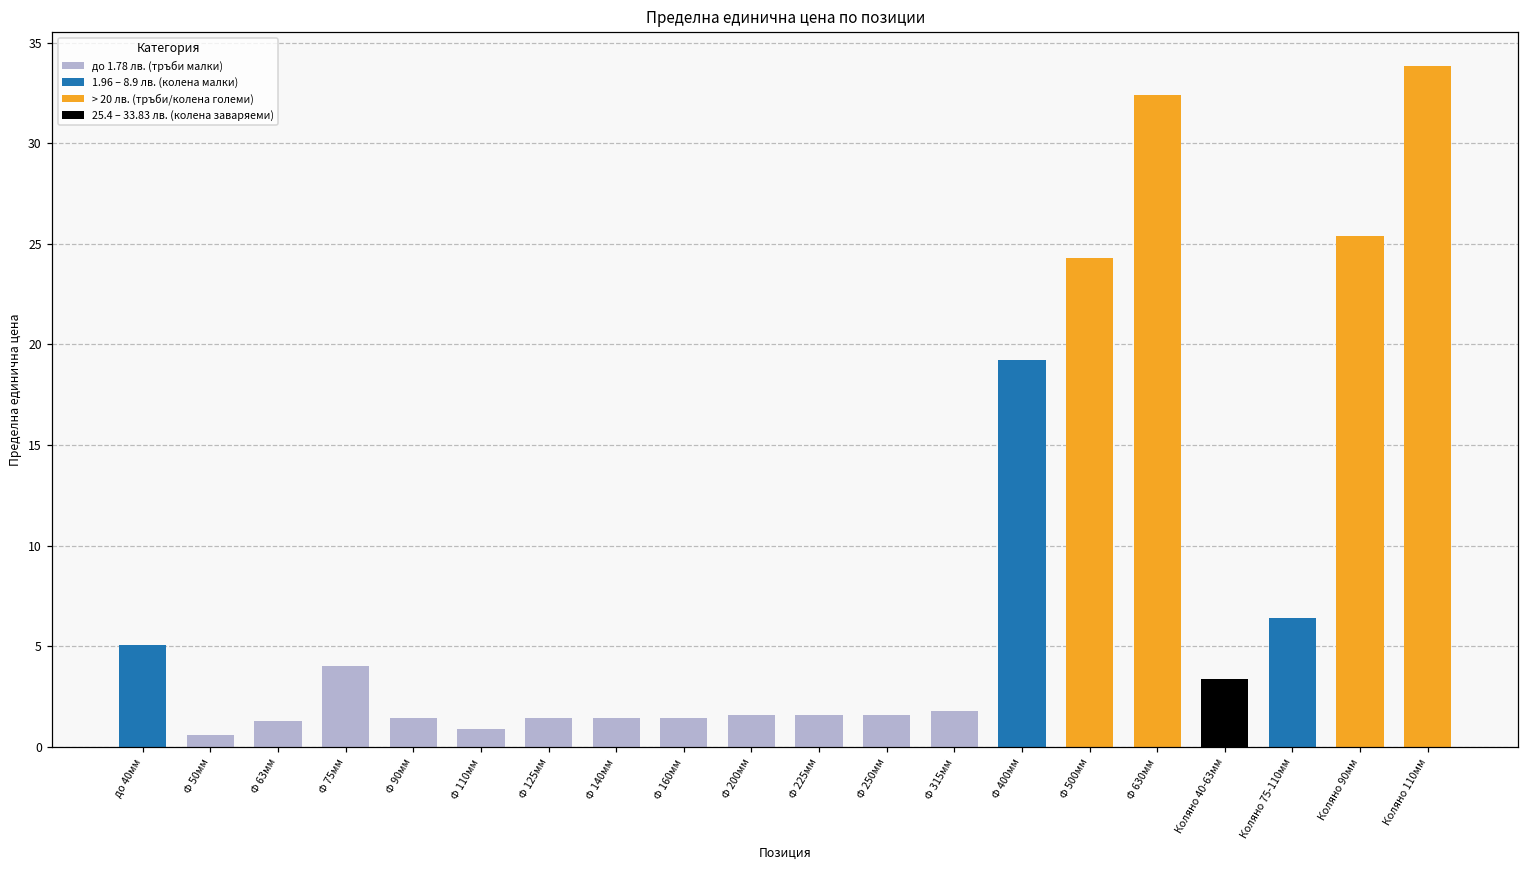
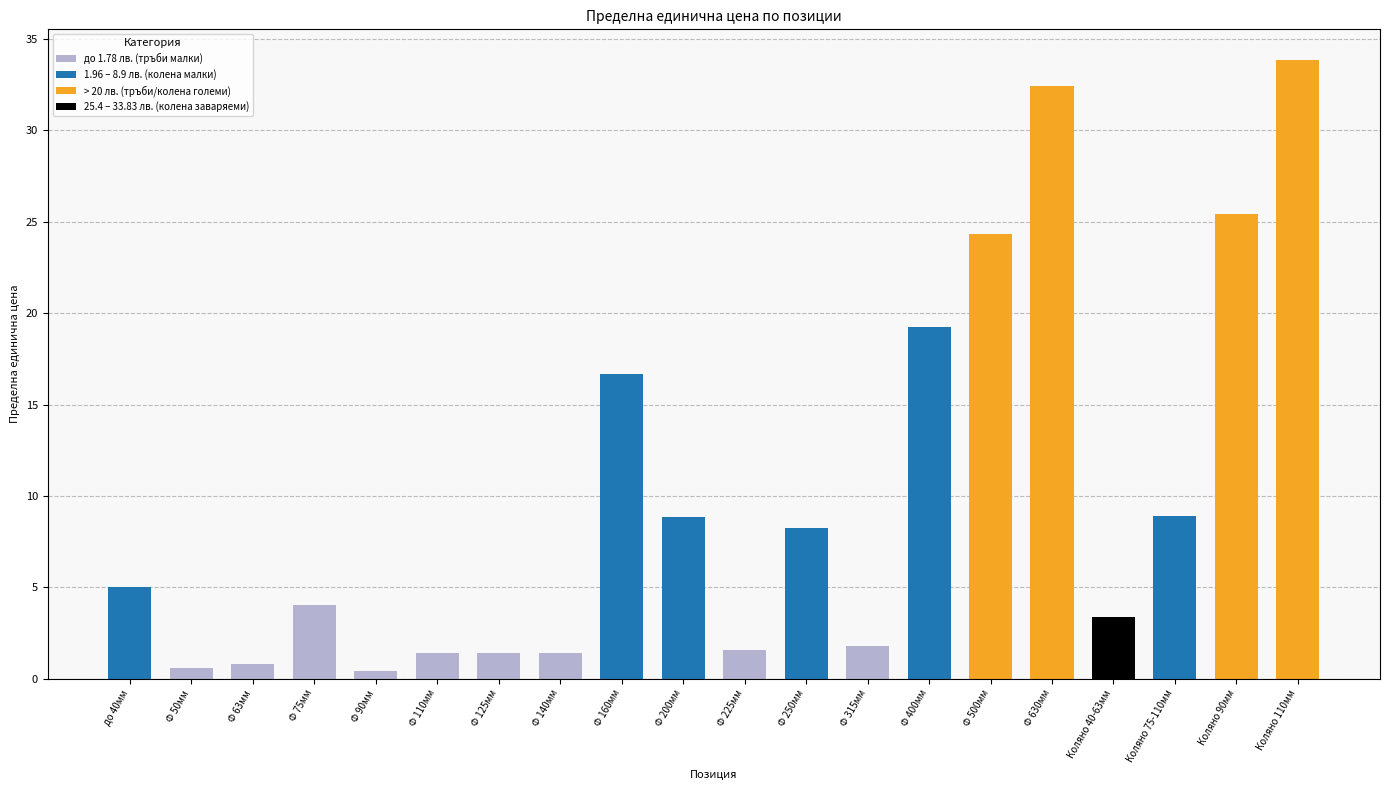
  {
    "до 40мм": 5.0,
    "Ф 50мм": 0.6,
-   "Ф 63мм": 1.3,
+   "Ф 63мм": 0.8,
    "Ф 75мм": 4.0,
-   "Ф 90мм": 1.4,
-   "Ф 110мм": 0.9,
+   "Ф 90мм": 0.4,
+   "Ф 110мм": 1.4,
    "Ф 125мм": 1.4,
    "Ф 140мм": 1.4,
-   "Ф 160мм": 1.4,
-   "Ф 200мм": 1.6,
+   "Ф 160мм": 16.7,
+   "Ф 200мм": 8.8,
    "Ф 225мм": 1.6,
-   "Ф 250мм": 1.6,
+   "Ф 250мм": 8.2,
    "Ф 315мм": 1.8,
    "Ф 400мм": 19.2,
    "Ф 500мм": 24.3,
    "Ф 630мм": 32.4,
    "Коляно 40-63мм": 3.4,
-   "Коляно 75-110мм": 6.4,
+   "Коляно 75-110мм": 8.9,
    "Коляно 90мм": 25.4,
    "Коляно 110мм": 33.8
  }
